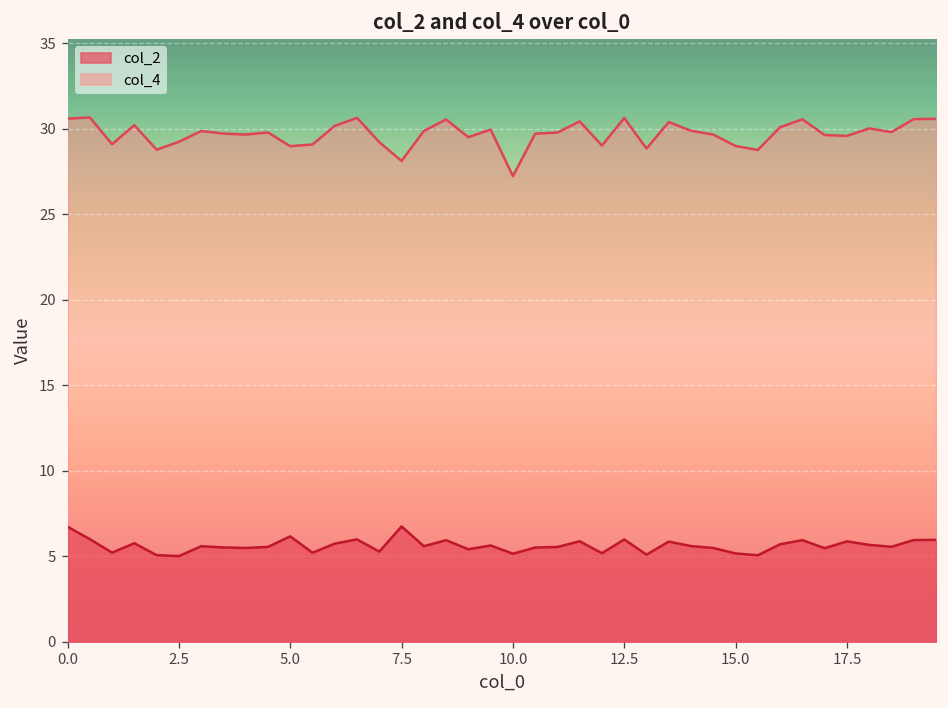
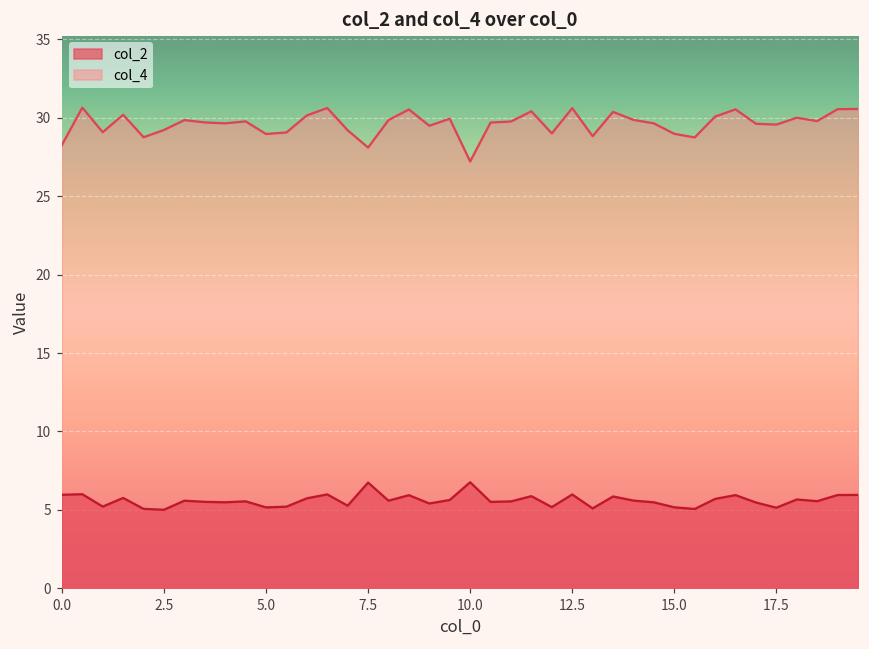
  {
    "col_2": {
-     "0.0": 6.7,
+     "0.0": 6.0,
      "2.5": 5.0,
-     "5.0": 6.2,
+     "5.0": 5.2,
      "7.5": 6.7,
-     "10.0": 5.1,
+     "10.0": 6.8,
      "12.5": 6.0,
      "15.0": 5.2,
-     "17.5": 5.9
+     "17.5": 5.1
    },
    "col_4": {
-     "0.0": 30.6,
+     "0.0": 28.3,
      "2.5": 29.2,
      "5.0": 29.0,
      "7.5": 28.1,
      "10.0": 27.2,
      "12.5": 30.6,
      "15.0": 29.0,
      "17.5": 29.6
    }
  }
